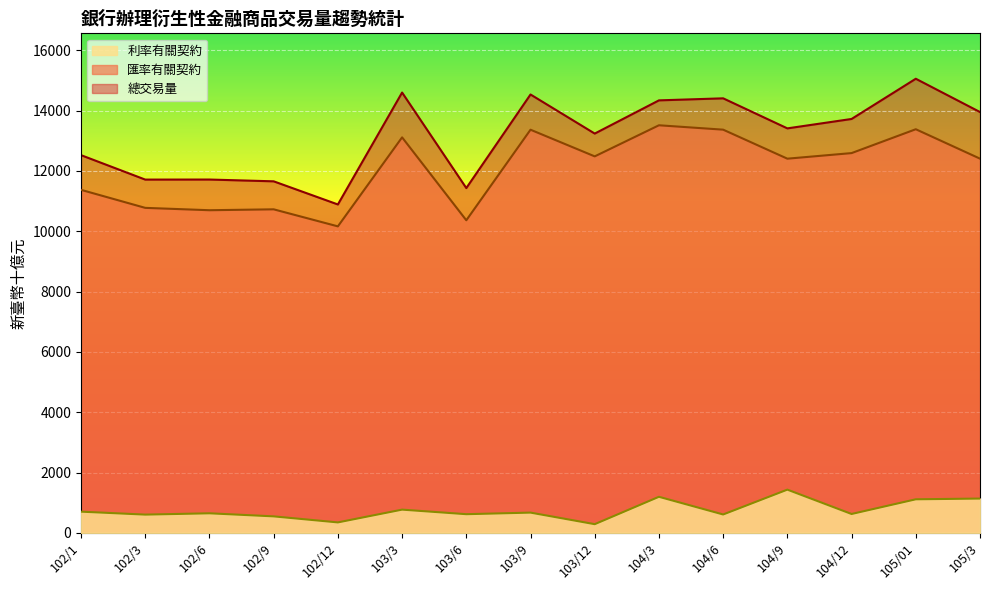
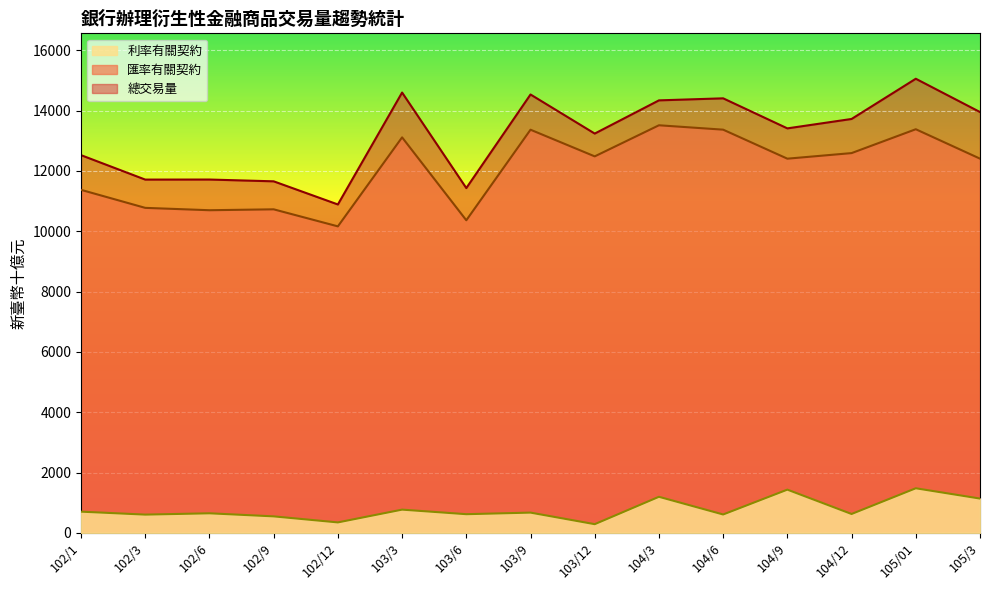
  {
    "利率有關契約": {
      "102/1": 700,
      "102/3": 600,
      "102/6": 600,
      "102/9": 500,
      "102/12": 300,
      "103/3": 800,
      "103/6": 600,
      "103/9": 700,
      "103/12": 300,
      "104/3": 1200,
      "104/6": 600,
      "104/9": 1400,
      "104/12": 600,
-     "105/01": 1100,
+     "105/01": 1500,
      "105/3": 1100
    }
  }
